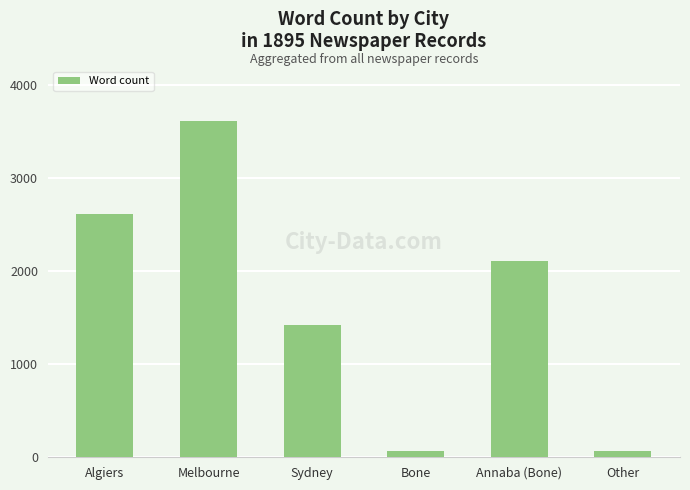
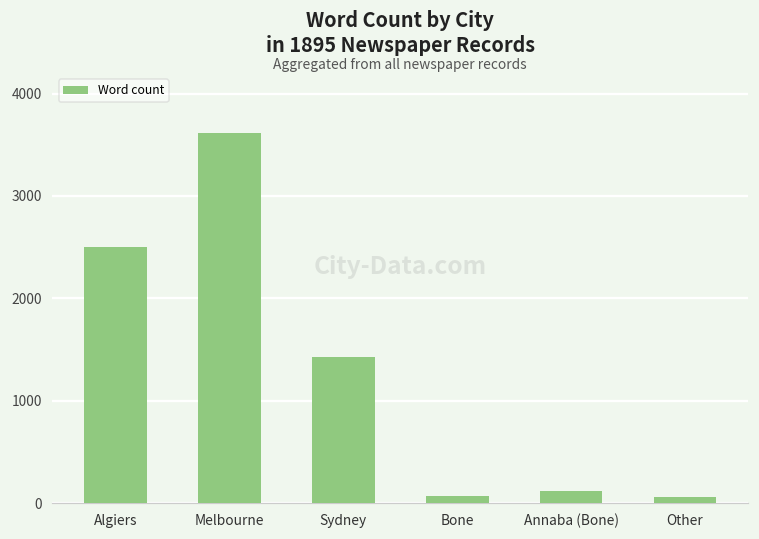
  {
-   "Algiers": 2600,
+   "Algiers": 2500,
    "Melbourne": 3600,
    "Sydney": 1400,
    "Bone": 100,
-   "Annaba (Bone)": 2100,
+   "Annaba (Bone)": 100,
    "Other": 100
  }
